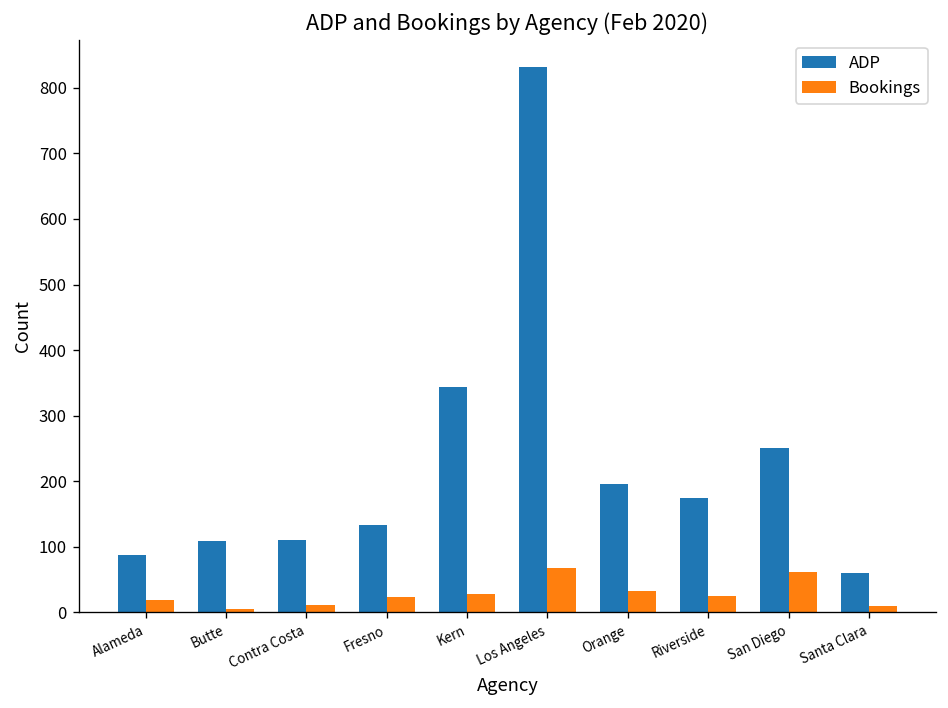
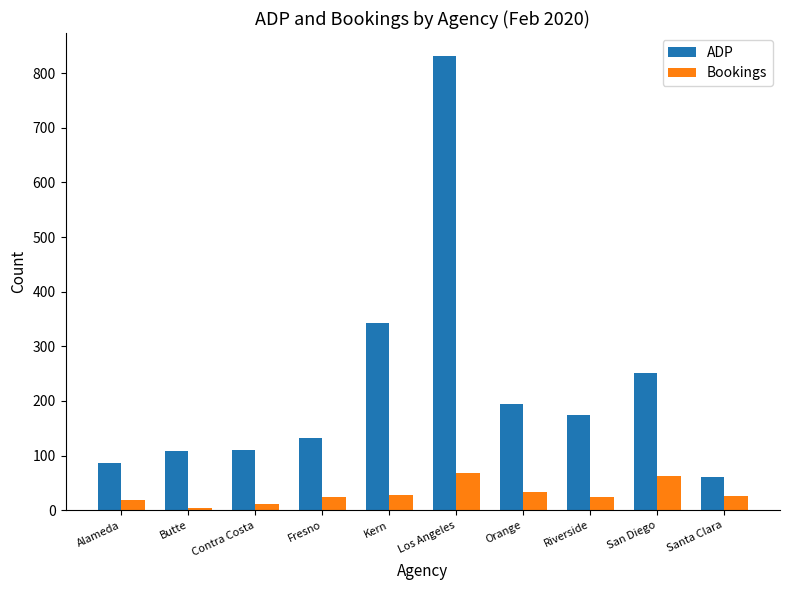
  {
    "ADP": {
      "Alameda": 90,
      "Butte": 110,
      "Contra Costa": 110,
      "Fresno": 130,
      "Kern": 340,
      "Los Angeles": 830,
      "Orange": 200,
      "Riverside": 180,
      "San Diego": 250,
      "Santa Clara": 60
    },
    "Bookings": {
      "Alameda": 20,
      "Butte": 10,
      "Contra Costa": 10,
      "Fresno": 20,
      "Kern": 30,
      "Los Angeles": 70,
      "Orange": 30,
      "Riverside": 30,
      "San Diego": 60,
-     "Santa Clara": 10
+     "Santa Clara": 30
    }
  }
